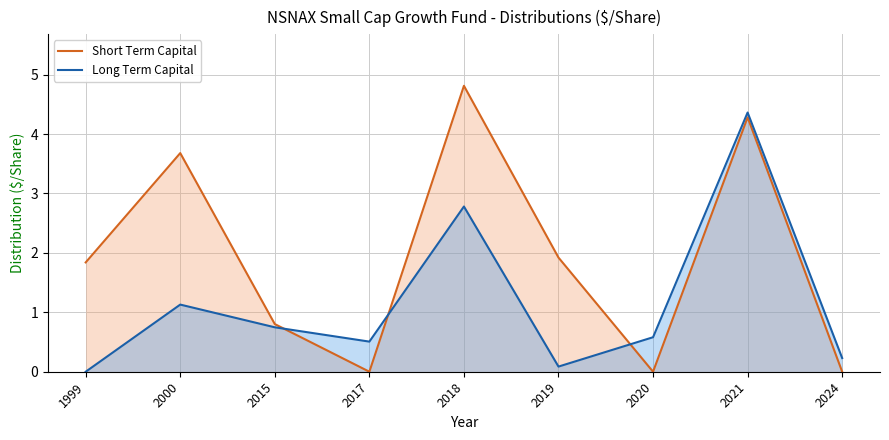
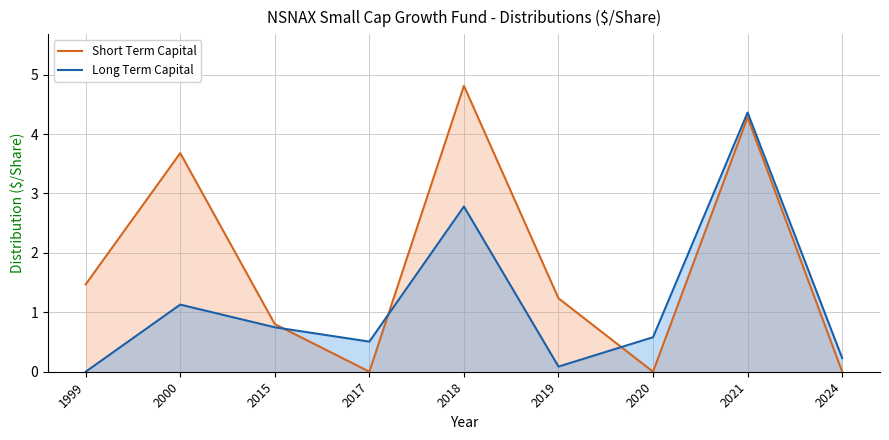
  {
    "Short Term Capital": {
-     "1999": 1.8,
+     "1999": 1.5,
      "2000": 3.7,
      "2015": 0.8,
      "2017": 0.0,
      "2018": 4.8,
-     "2019": 1.9,
+     "2019": 1.2,
      "2020": 0.0,
      "2021": 4.3,
      "2024": 0.0
    },
    "Long Term Capital": {
      "1999": 0.0,
      "2000": 1.1,
      "2015": 0.7,
      "2017": 0.5,
      "2018": 2.8,
      "2019": 0.1,
      "2020": 0.6,
      "2021": 4.4,
      "2024": 0.2
    }
  }
